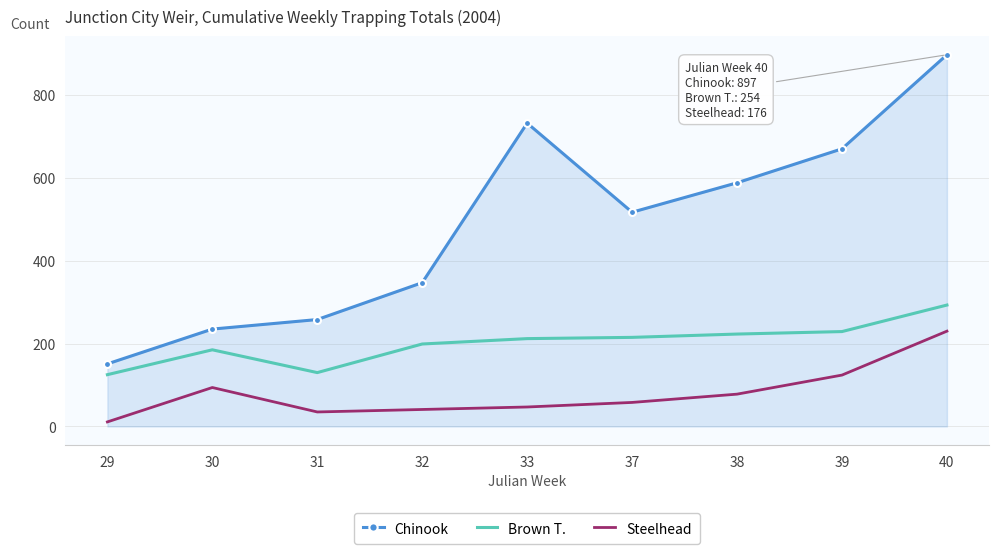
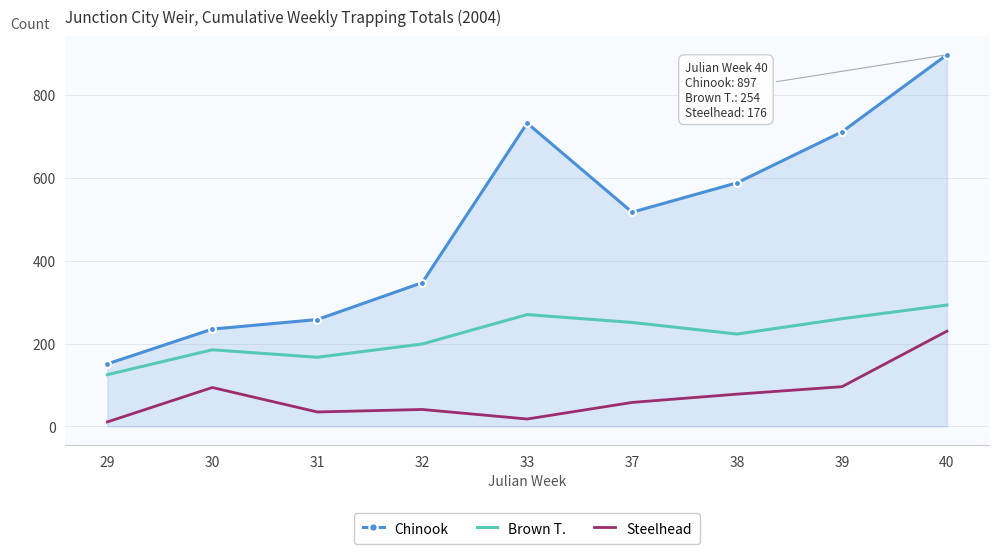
  {
    "Chinook": {
      "29": 150,
      "30": 240,
      "31": 260,
      "32": 350,
      "33": 730,
      "37": 520,
      "38": 590,
-     "39": 670
+     "39": 710
    },
    "Brown T.": {
      "29": 130,
      "30": 190,
-     "31": 130,
+     "31": 170,
      "32": 200,
-     "33": 210,
-     "37": 220,
+     "33": 270,
+     "37": 250,
      "38": 220,
-     "39": 230,
+     "39": 260,
      "40": 290
    },
    "Steelhead": {
      "29": 10,
      "30": 90,
      "31": 40,
      "32": 40,
-     "33": 50,
+     "33": 20,
      "37": 60,
      "38": 80,
-     "39": 120,
+     "39": 100,
      "40": 230
    }
  }
